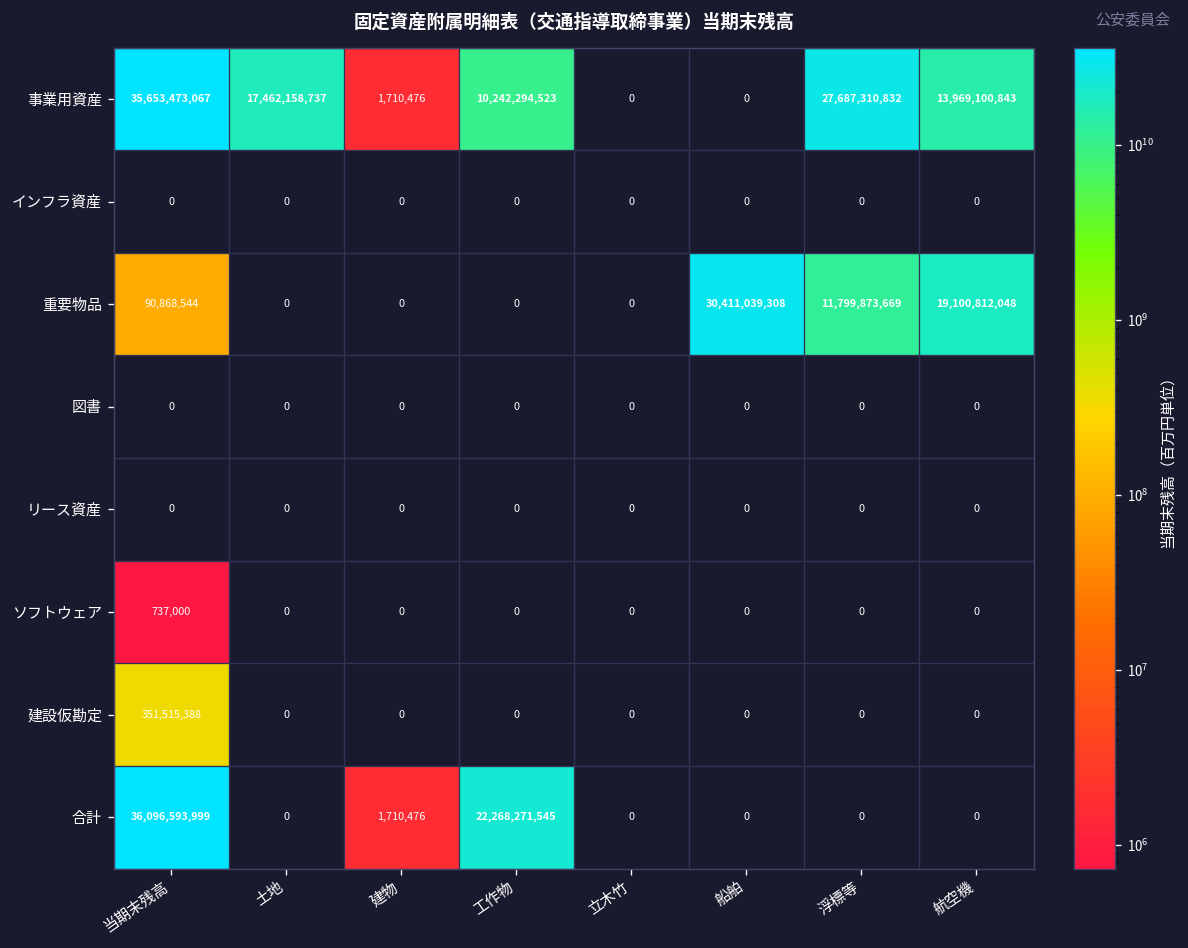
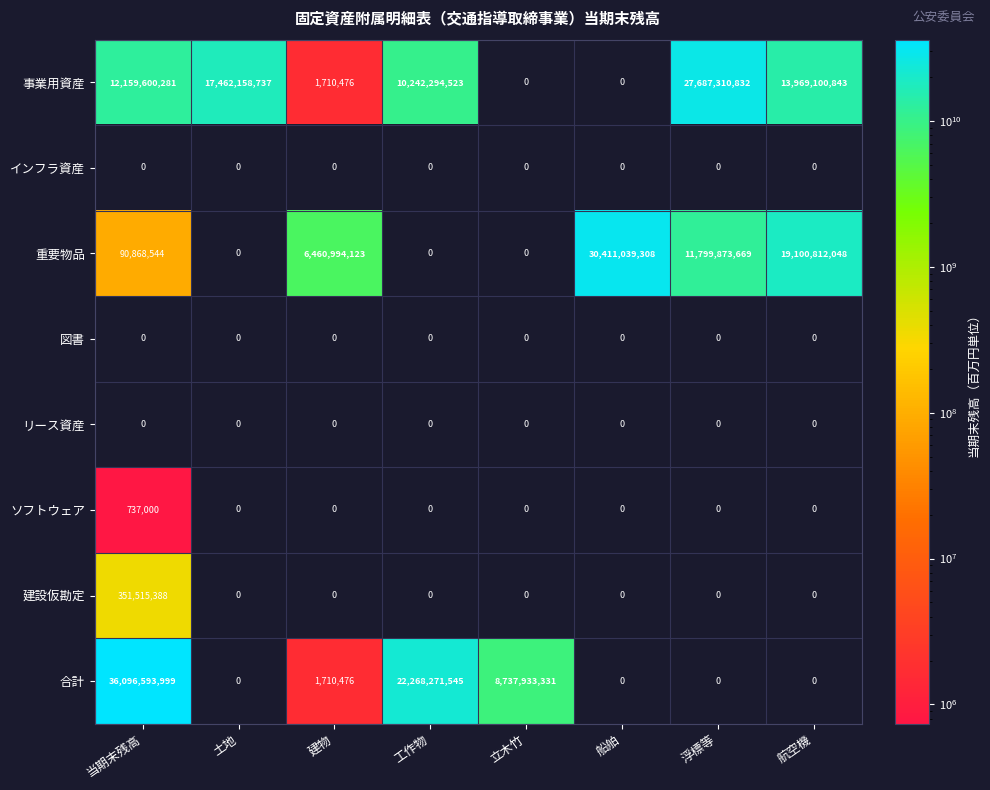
  {
    "事業用資産": {
-     "当期末残高": "35,653,473,067",
+     "当期末残高": "12,159,600,281",
      "土地": "17,462,158,737",
      "建物": "1,710,476",
      "工作物": "10,242,294,523",
      "立木竹": "0",
      "船舶": "0",
      "浮標等": "27,687,310,832",
      "航空機": "13,969,100,843"
    },
    "インフラ資産": {
      "当期末残高": "0",
      "土地": "0",
      "建物": "0",
      "工作物": "0",
      "立木竹": "0",
      "船舶": "0",
      "浮標等": "0",
      "航空機": "0"
    },
    "重要物品": {
      "当期末残高": "90,868,544",
      "土地": "0",
-     "建物": "0",
+     "建物": "6,460,994,123",
      "工作物": "0",
      "立木竹": "0",
      "船舶": "30,411,039,308",
      "浮標等": "11,799,873,669",
      "航空機": "19,100,812,048"
    },
    "図書": {
      "当期末残高": "0",
      "土地": "0",
      "建物": "0",
      "工作物": "0",
      "立木竹": "0",
      "船舶": "0",
      "浮標等": "0",
      "航空機": "0"
    },
    "リース資産": {
      "当期末残高": "0",
      "土地": "0",
      "建物": "0",
      "工作物": "0",
      "立木竹": "0",
      "船舶": "0",
      "浮標等": "0",
      "航空機": "0"
    },
    "ソフトウェア": {
      "当期末残高": "737,000",
      "土地": "0",
      "建物": "0",
      "工作物": "0",
      "立木竹": "0",
      "船舶": "0",
      "浮標等": "0",
      "航空機": "0"
    },
    "建設仮勘定": {
      "当期末残高": "351,515,388",
      "土地": "0",
      "建物": "0",
      "工作物": "0",
      "立木竹": "0",
      "船舶": "0",
      "浮標等": "0",
      "航空機": "0"
    },
    "合計": {
      "当期末残高": "36,096,593,999",
      "土地": "0",
      "建物": "1,710,476",
      "工作物": "22,268,271,545",
-     "立木竹": "0",
+     "立木竹": "8,737,933,331",
      "船舶": "0",
      "浮標等": "0",
      "航空機": "0"
    }
  }
